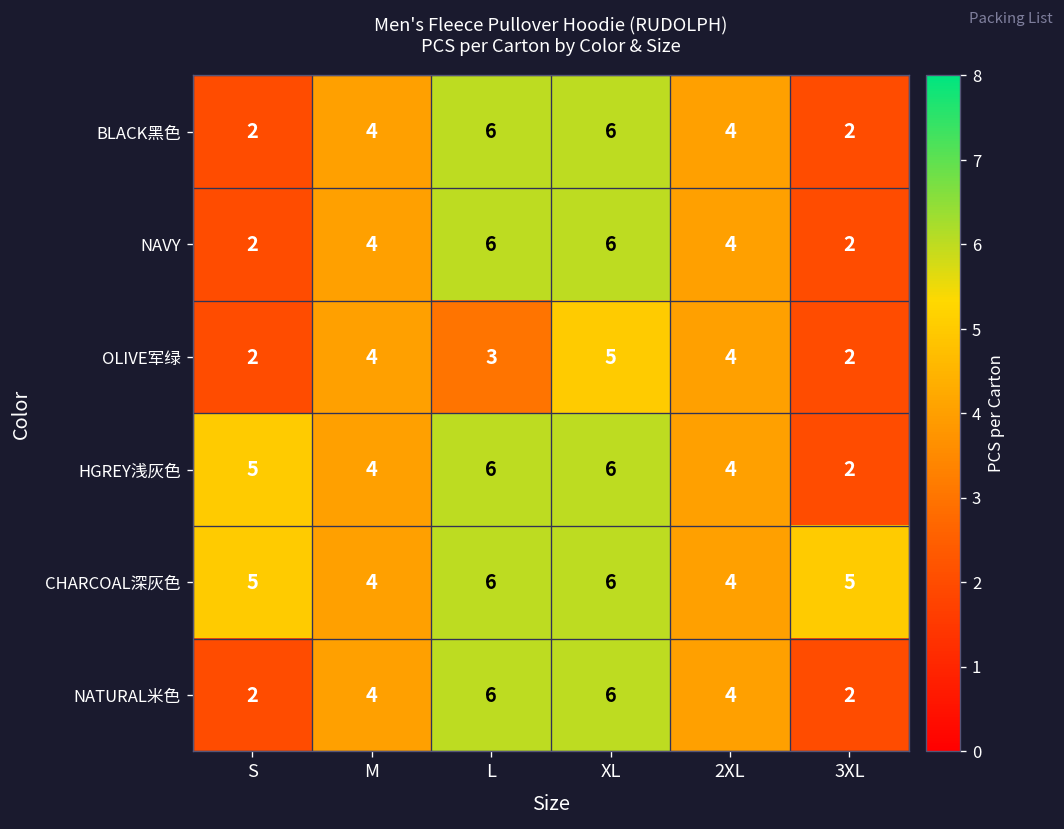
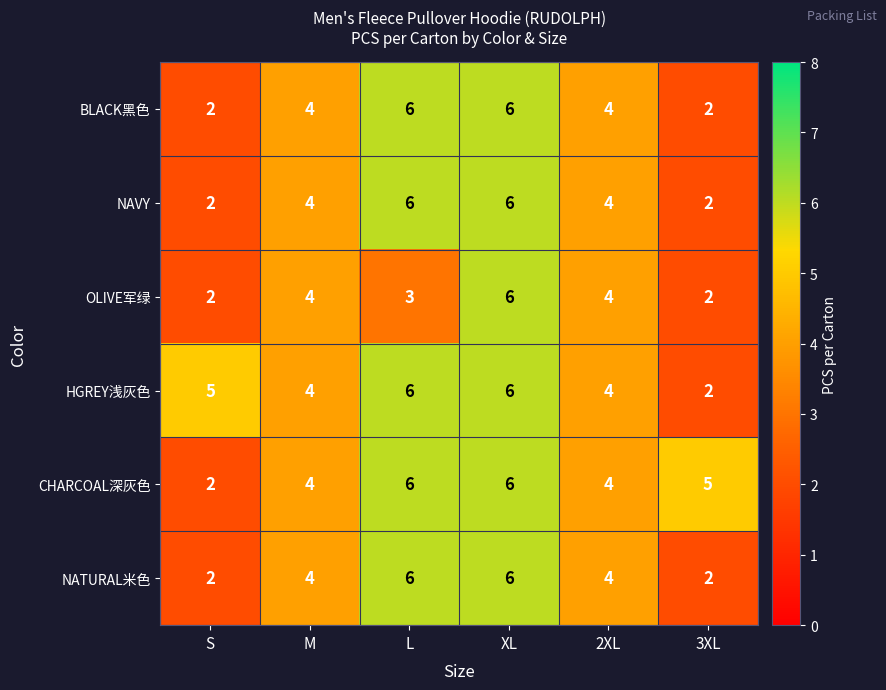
  {
    "BLACK黑色": {
      "S": 2,
      "M": 4,
      "L": 6,
      "XL": 6,
      "2XL": 4,
      "3XL": 2
    },
    "NAVY": {
      "S": 2,
      "M": 4,
      "L": 6,
      "XL": 6,
      "2XL": 4,
      "3XL": 2
    },
    "OLIVE军绿": {
      "S": 2,
      "M": 4,
      "L": 3,
-     "XL": 5,
+     "XL": 6,
      "2XL": 4,
      "3XL": 2
    },
    "HGREY浅灰色": {
      "S": 5,
      "M": 4,
      "L": 6,
      "XL": 6,
      "2XL": 4,
      "3XL": 2
    },
    "CHARCOAL深灰色": {
-     "S": 5,
+     "S": 2,
      "M": 4,
      "L": 6,
      "XL": 6,
      "2XL": 4,
      "3XL": 5
    },
    "NATURAL米色": {
      "S": 2,
      "M": 4,
      "L": 6,
      "XL": 6,
      "2XL": 4,
      "3XL": 2
    }
  }
